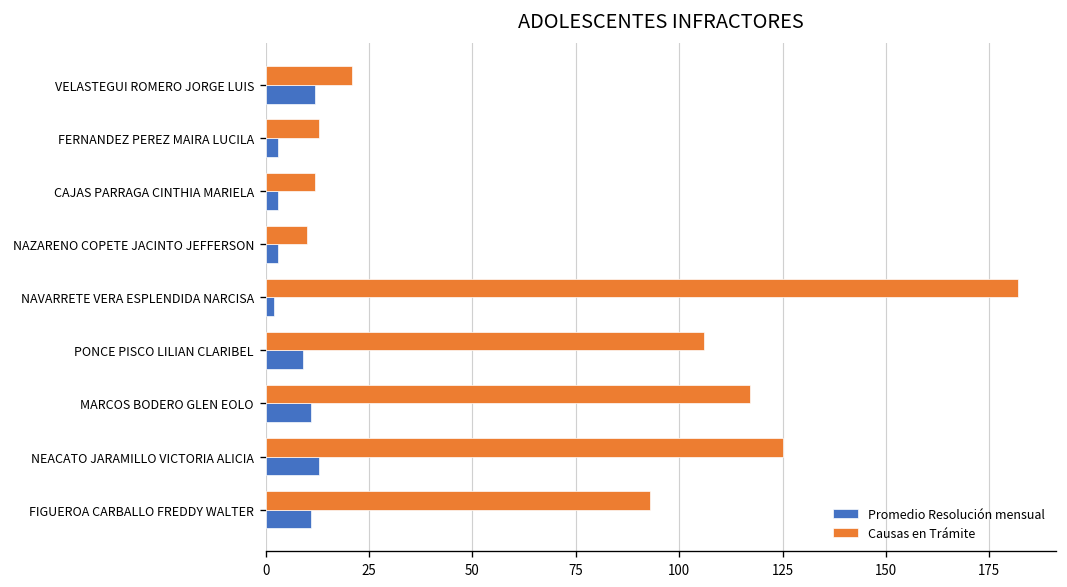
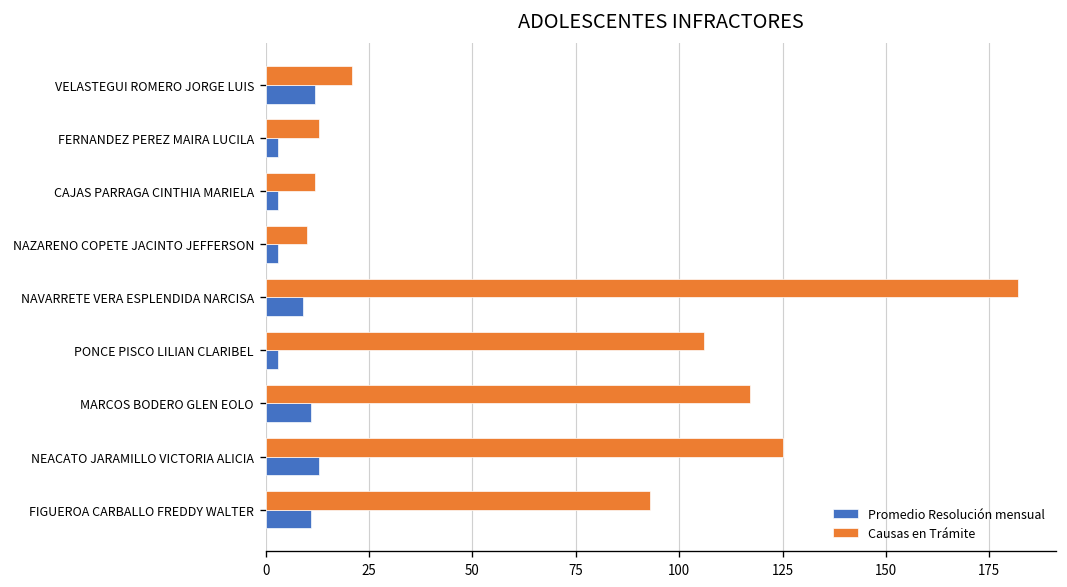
  {
    "Promedio Resolución mensual": {
      "VELASTEGUI ROMERO JORGE LUIS": 12,
      "FERNANDEZ PEREZ MAIRA LUCILA": 3,
      "CAJAS PARRAGA CINTHIA MARIELA": 3,
      "NAZARENO COPETE JACINTO JEFFERSON": 3,
-     "NAVARRETE VERA ESPLENDIDA NARCISA": 2,
-     "PONCE PISCO LILIAN CLARIBEL": 9,
+     "NAVARRETE VERA ESPLENDIDA NARCISA": 9,
+     "PONCE PISCO LILIAN CLARIBEL": 3,
      "MARCOS BODERO GLEN EOLO": 11,
      "NEACATO JARAMILLO VICTORIA ALICIA": 13,
      "FIGUEROA CARBALLO FREDDY WALTER": 11
    },
    "Causas en Trámite": {
      "VELASTEGUI ROMERO JORGE LUIS": 21,
      "FERNANDEZ PEREZ MAIRA LUCILA": 13,
      "CAJAS PARRAGA CINTHIA MARIELA": 12,
      "NAZARENO COPETE JACINTO JEFFERSON": 10,
      "NAVARRETE VERA ESPLENDIDA NARCISA": 182,
      "PONCE PISCO LILIAN CLARIBEL": 106,
      "MARCOS BODERO GLEN EOLO": 117,
      "NEACATO JARAMILLO VICTORIA ALICIA": 125,
      "FIGUEROA CARBALLO FREDDY WALTER": 93
    }
  }
